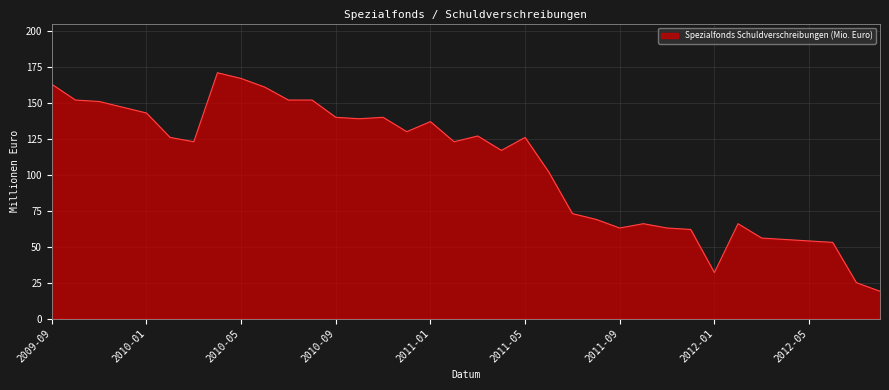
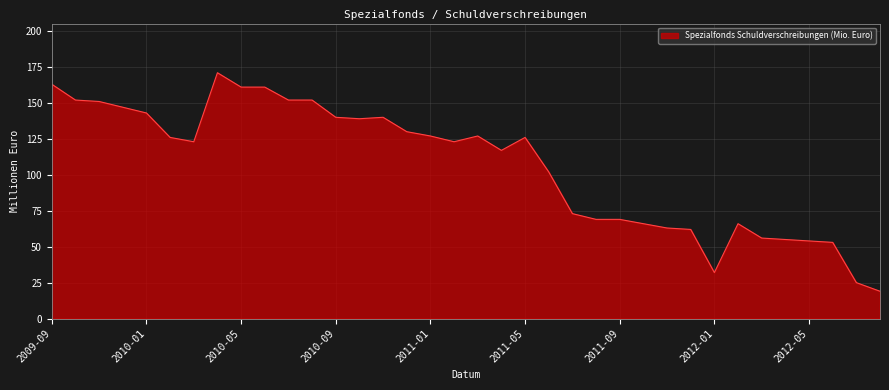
  {
    "2009-09": 163,
    "2010-01": 143,
-   "2010-05": 167,
+   "2010-05": 161,
    "2010-09": 140,
-   "2011-01": 137,
+   "2011-01": 127,
    "2011-05": 126,
-   "2011-09": 63,
+   "2011-09": 69,
    "2012-01": 32,
    "2012-05": 54
  }
